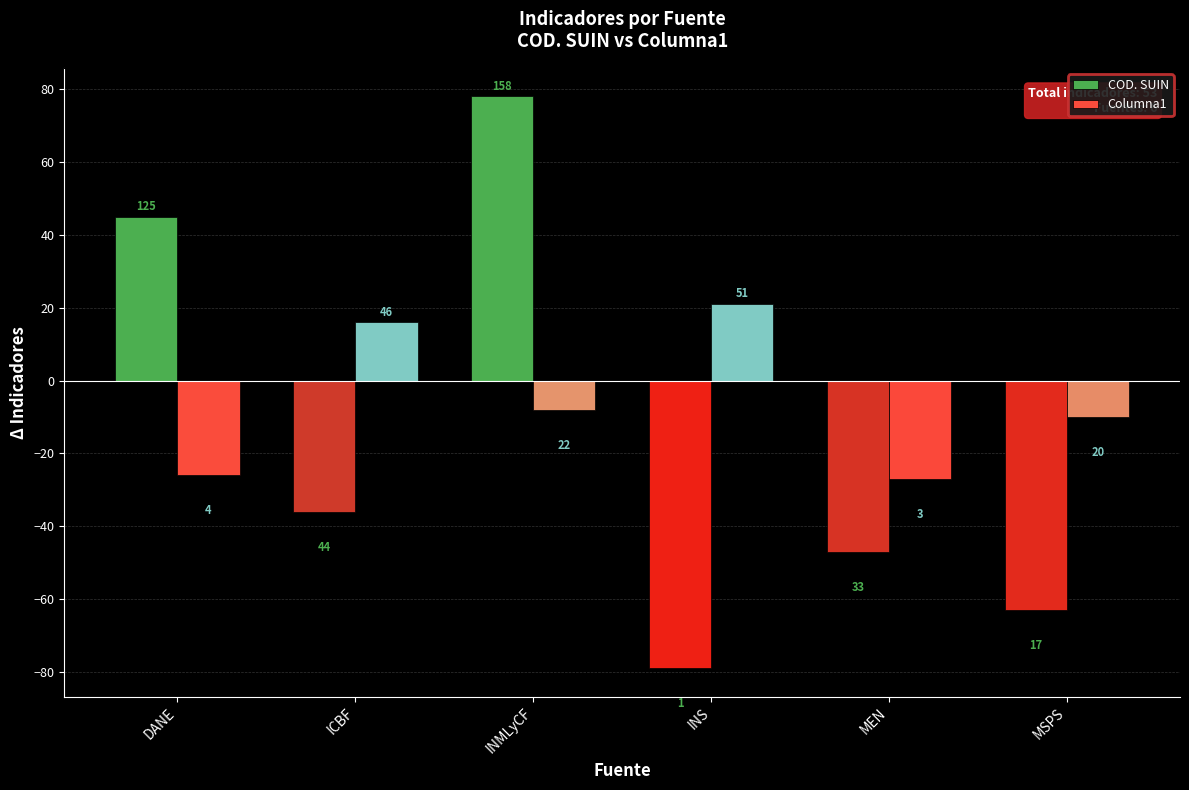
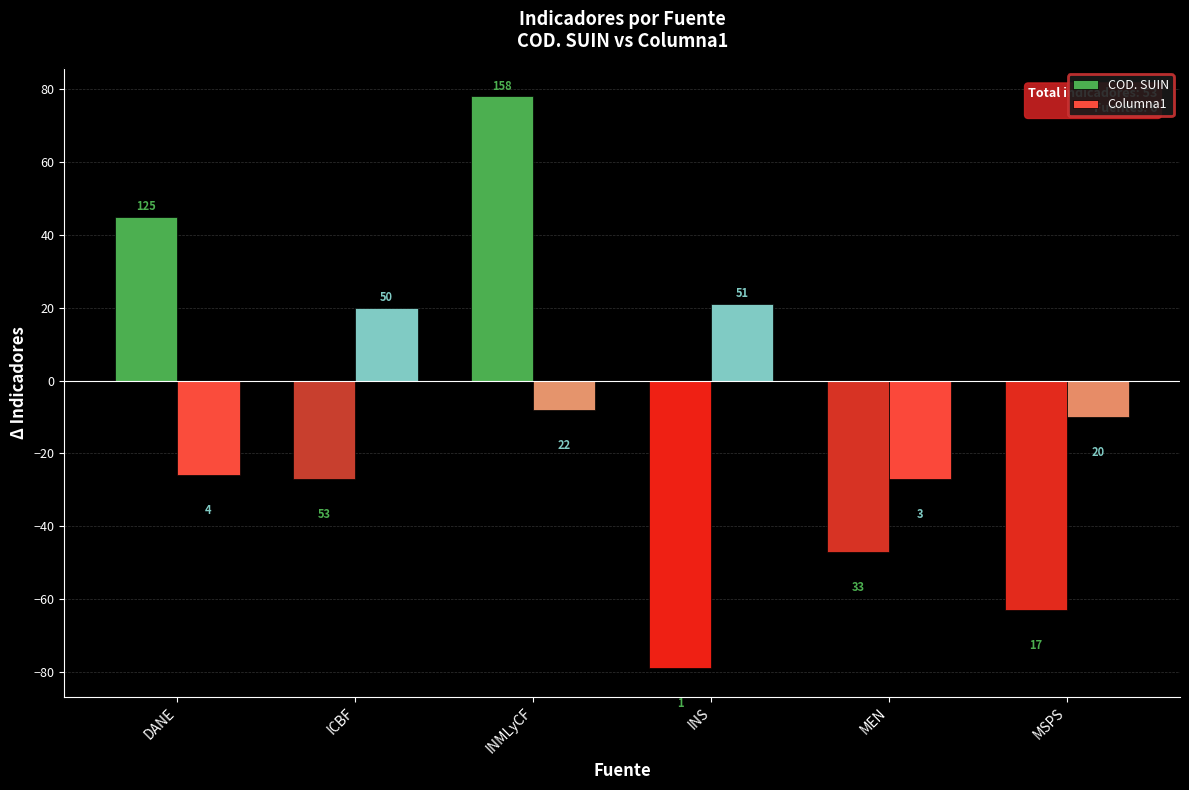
  {
    "COD. SUIN": {
-     "ICBF": 44
+     "ICBF": 53
    },
    "Columna1": {
-     "ICBF": 46
+     "ICBF": 50
    }
  }
